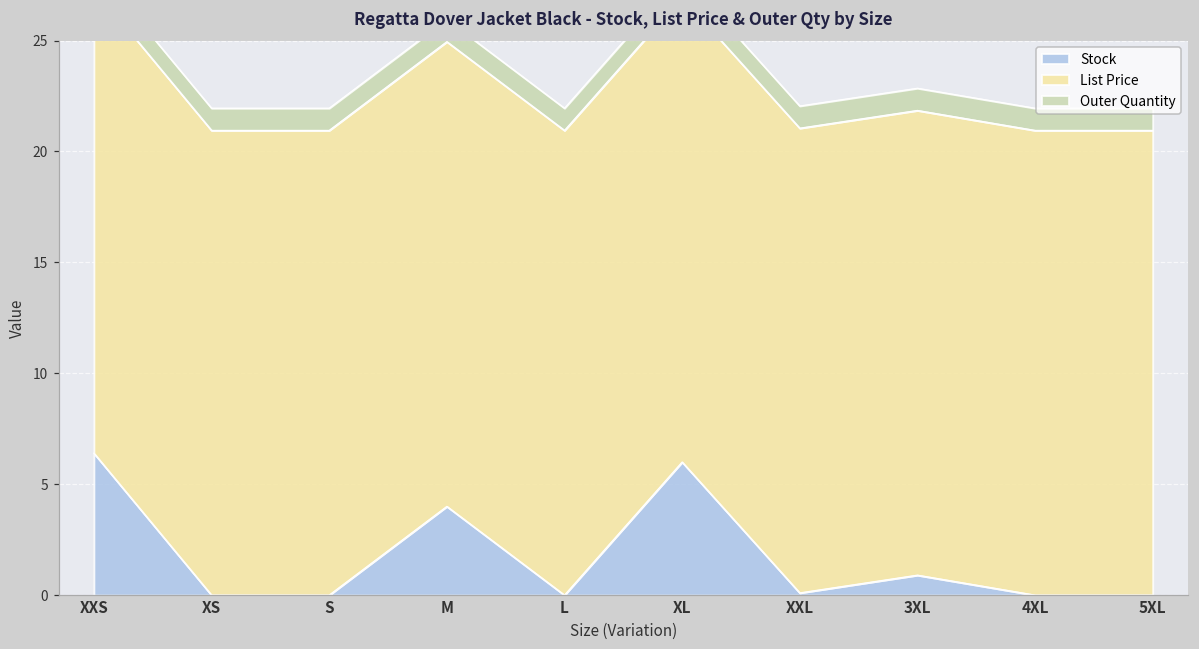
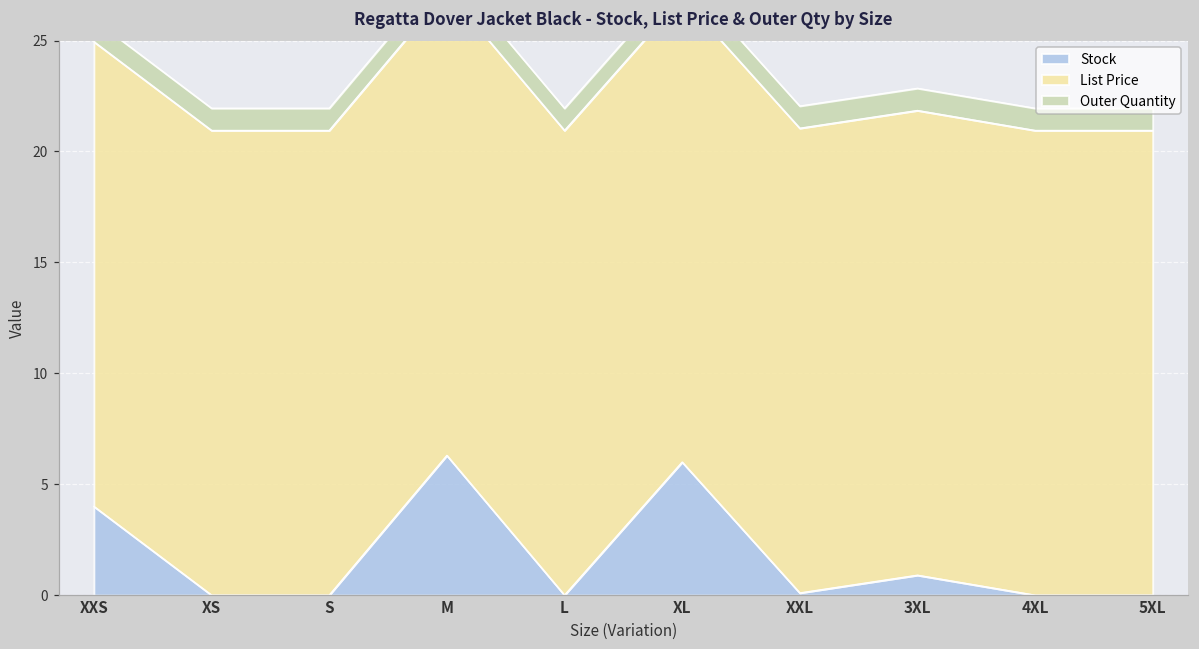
  {
    "Stock": {
-     "XXS": 6.4,
+     "XXS": 4.0,
      "XS": 0.0,
      "S": 0.0,
-     "M": 4.0,
+     "M": 6.3,
      "L": 0.0,
      "XL": 6.0,
      "XXL": 0.1,
      "3XL": 0.9,
      "4XL": 0.0,
      "5XL": 0.0
    }
  }
